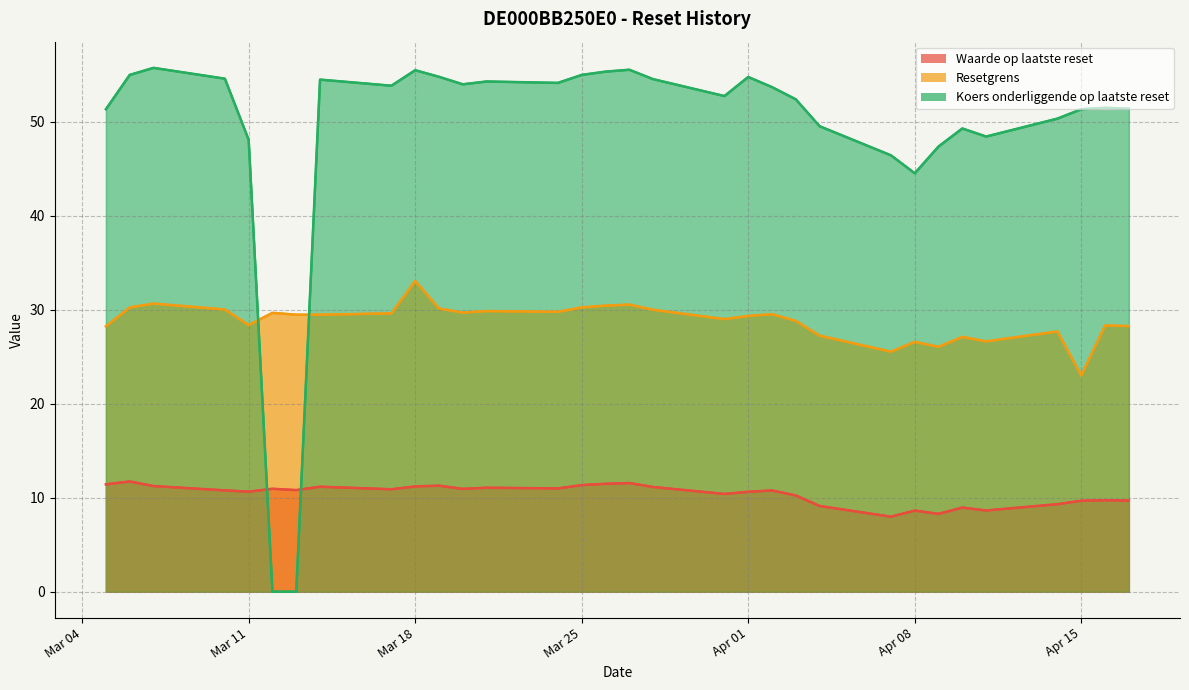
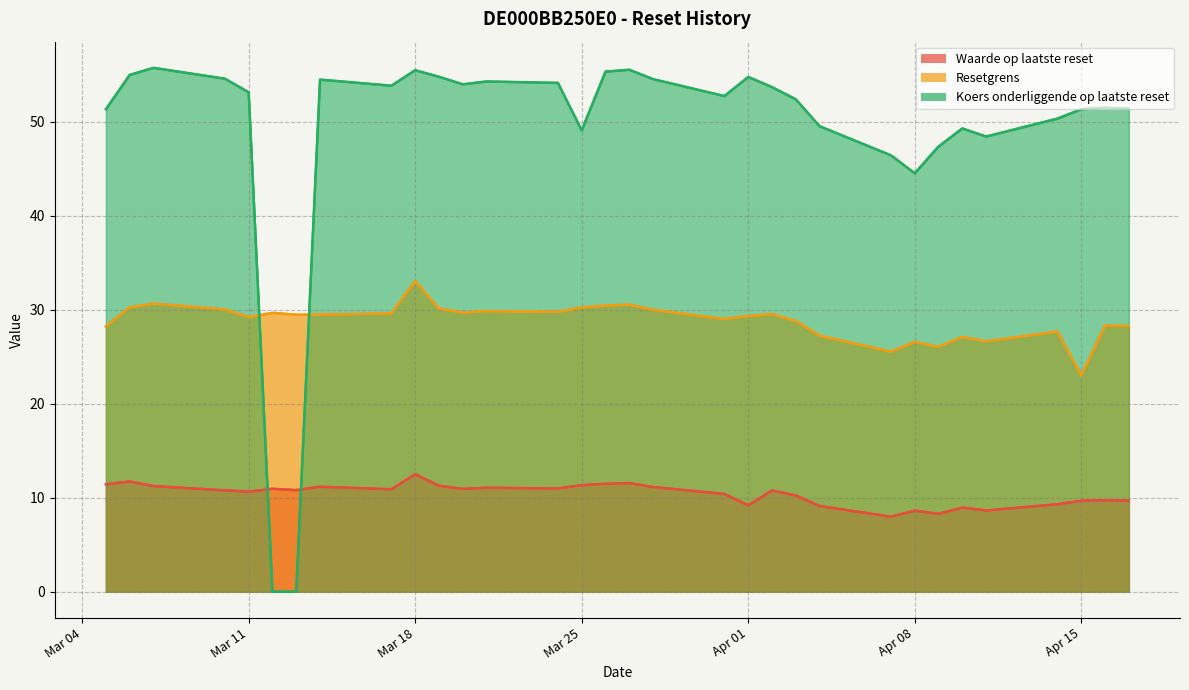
  {
    "Waarde op laatste reset": {
      "Mar 11": 11,
-     "Mar 18": 11,
+     "Mar 18": 13,
      "Mar 25": 11,
-     "Apr 01": 11,
+     "Apr 01": 9,
      "Apr 08": 9,
      "Apr 15": 10
    },
    "Resetgrens": {
-     "Mar 11": 28,
+     "Mar 11": 29,
      "Mar 18": 33,
      "Mar 25": 30,
      "Apr 01": 29,
      "Apr 08": 27,
      "Apr 15": 23
    },
    "Koers onderliggende op laatste reset": {
-     "Mar 11": 48,
+     "Mar 11": 53,
      "Mar 18": 56,
-     "Mar 25": 55,
+     "Mar 25": 49,
      "Apr 01": 55,
      "Apr 08": 45
    }
  }
